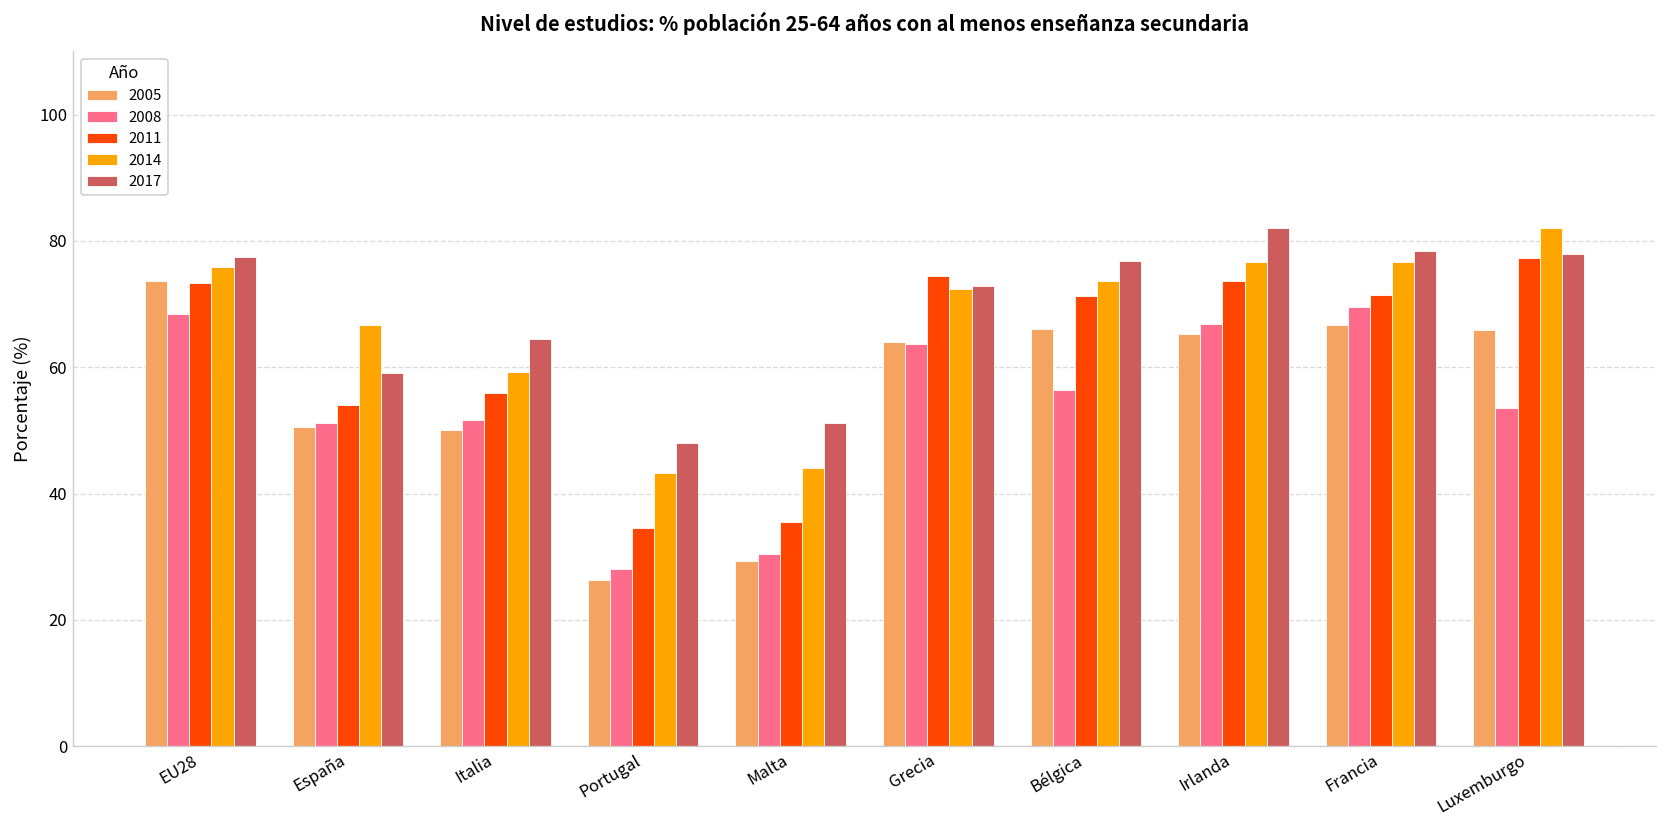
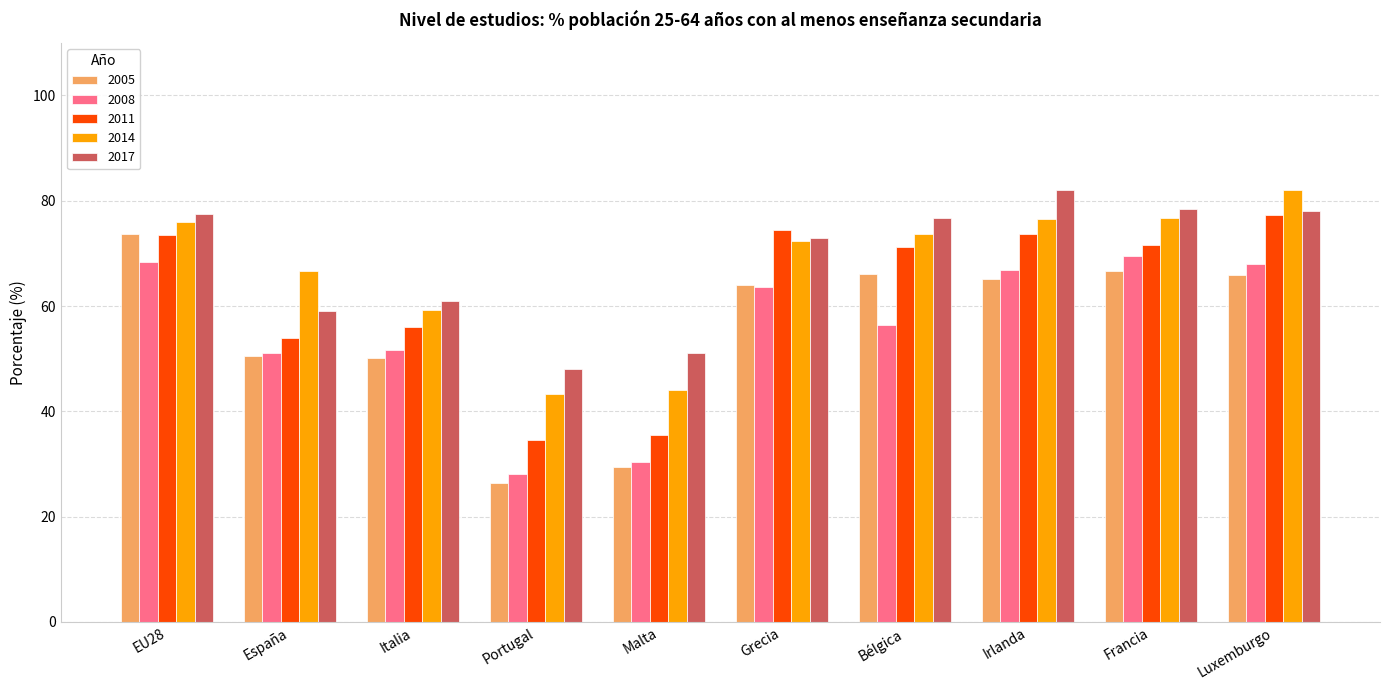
  {
    "2005": {
      "EU28": 74,
      "España": 51,
      "Italia": 50,
      "Portugal": 26,
      "Malta": 29,
      "Grecia": 64,
      "Bélgica": 66,
      "Irlanda": 65,
      "Francia": 67,
      "Luxemburgo": 66
    },
    "2008": {
      "EU28": 68,
      "España": 51,
      "Italia": 52,
      "Portugal": 28,
      "Malta": 30,
      "Grecia": 64,
      "Bélgica": 56,
      "Irlanda": 67,
      "Francia": 70,
-     "Luxemburgo": 54
+     "Luxemburgo": 68
    },
    "2011": {
      "EU28": 73,
      "España": 54,
      "Italia": 56,
      "Portugal": 35,
      "Malta": 36,
      "Grecia": 75,
      "Bélgica": 71,
      "Irlanda": 74,
      "Francia": 72,
      "Luxemburgo": 77
    },
    "2014": {
      "EU28": 76,
      "España": 67,
      "Italia": 59,
      "Portugal": 43,
      "Malta": 44,
      "Grecia": 72,
      "Bélgica": 74,
      "Irlanda": 77,
      "Francia": 77,
      "Luxemburgo": 82
    },
    "2017": {
      "EU28": 78,
      "España": 59,
-     "Italia": 65,
+     "Italia": 61,
      "Portugal": 48,
      "Malta": 51,
      "Grecia": 73,
      "Bélgica": 77,
      "Irlanda": 82,
      "Francia": 78,
      "Luxemburgo": 78
    }
  }
